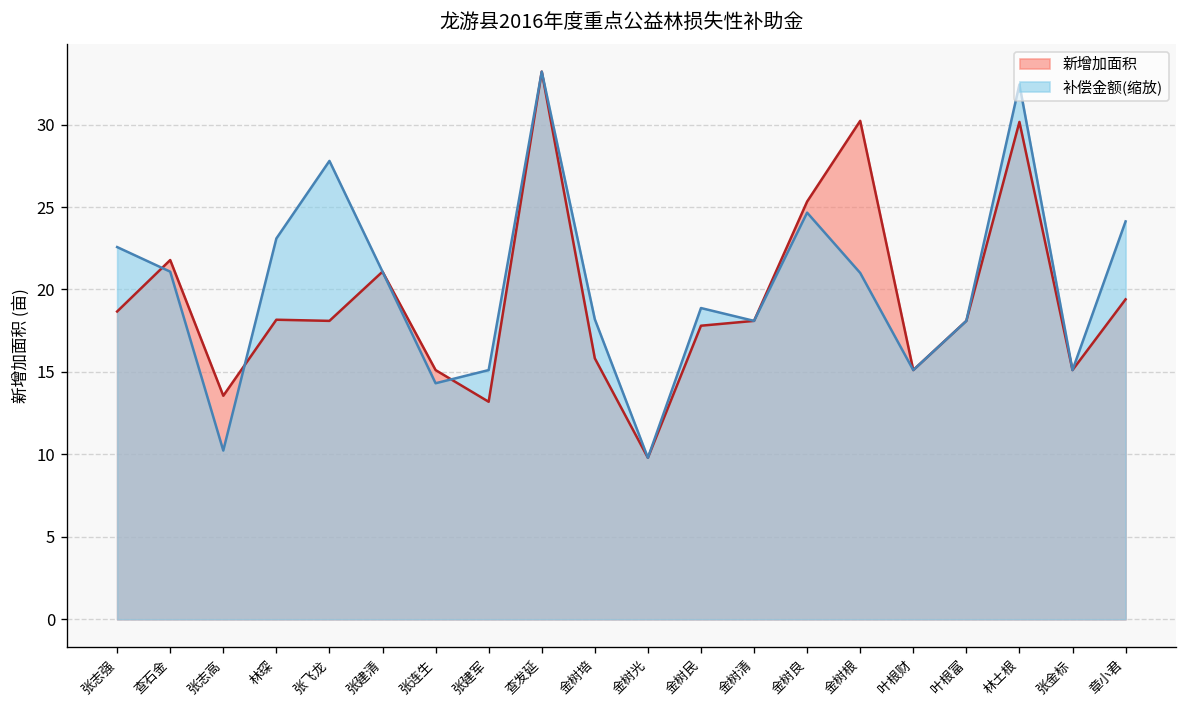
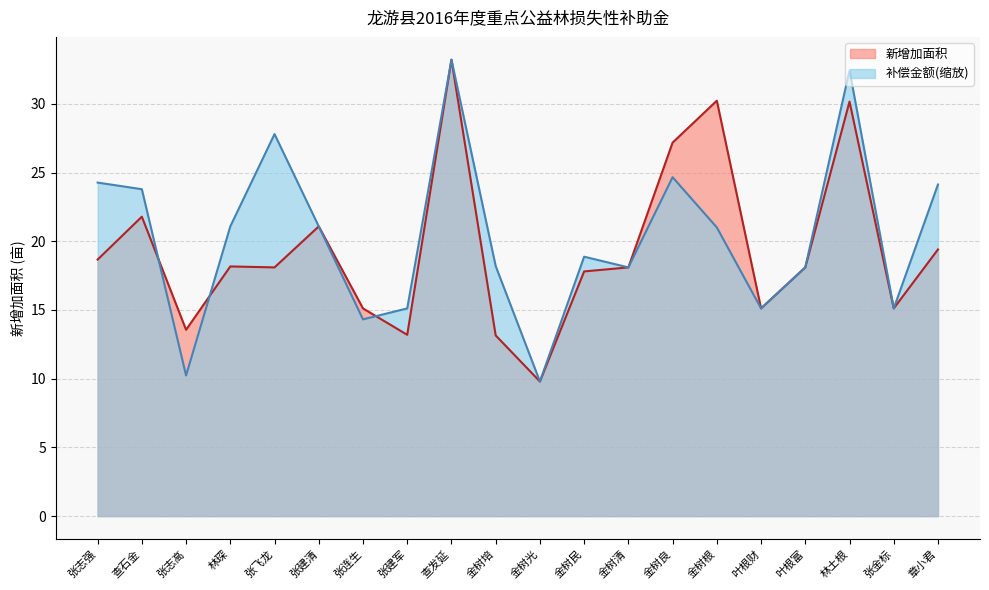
  {
    "新增加面积": {
      "张志强": 18.7,
      "查石金": 21.8,
      "张志高": 13.6,
      "林琛": 18.2,
      "张飞龙": 18.1,
      "张连生": 15.1,
      "张建军": 13.2,
-     "金树培": 15.8,
+     "金树培": 13.1,
      "金树民": 17.8,
-     "金树良": 25.3,
+     "金树良": 27.2,
      "金树根": 30.2,
      "林土根": 30.2,
      "章小君": 19.4
    },
    "补偿金额(缩放)": {
-     "张志强": 22.6,
-     "查石金": 21.1,
+     "张志强": 24.3,
+     "查石金": 23.8,
      "张志高": 10.2,
-     "林琛": 23.1,
+     "林琛": 21.1,
      "张飞龙": 27.8,
      "张连生": 14.3,
      "张建军": 15.1,
      "金树培": 18.2,
      "金树民": 18.9,
      "金树良": 24.7,
      "金树根": 21.0,
      "章小君": 24.1
    }
  }
